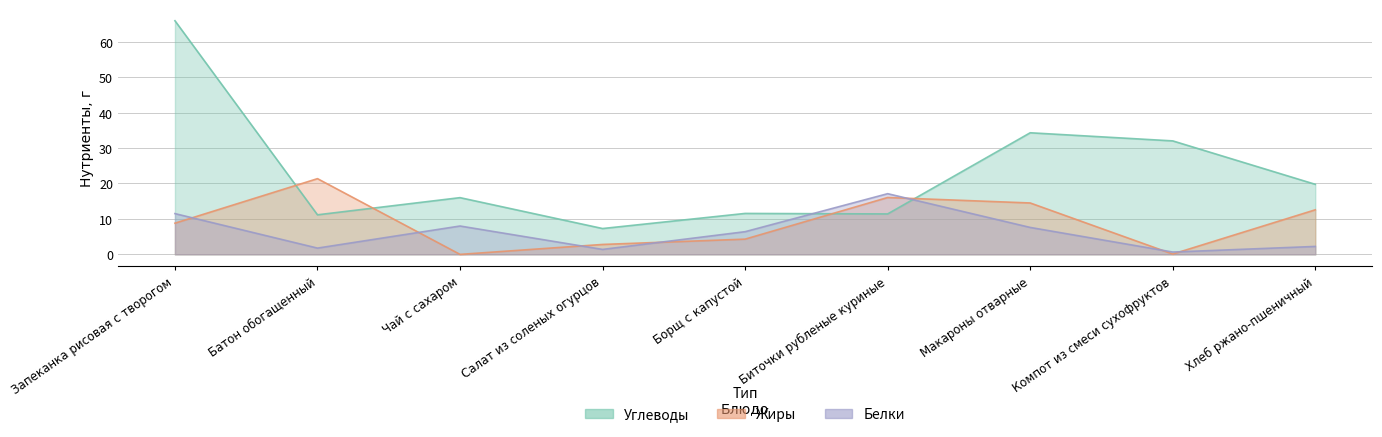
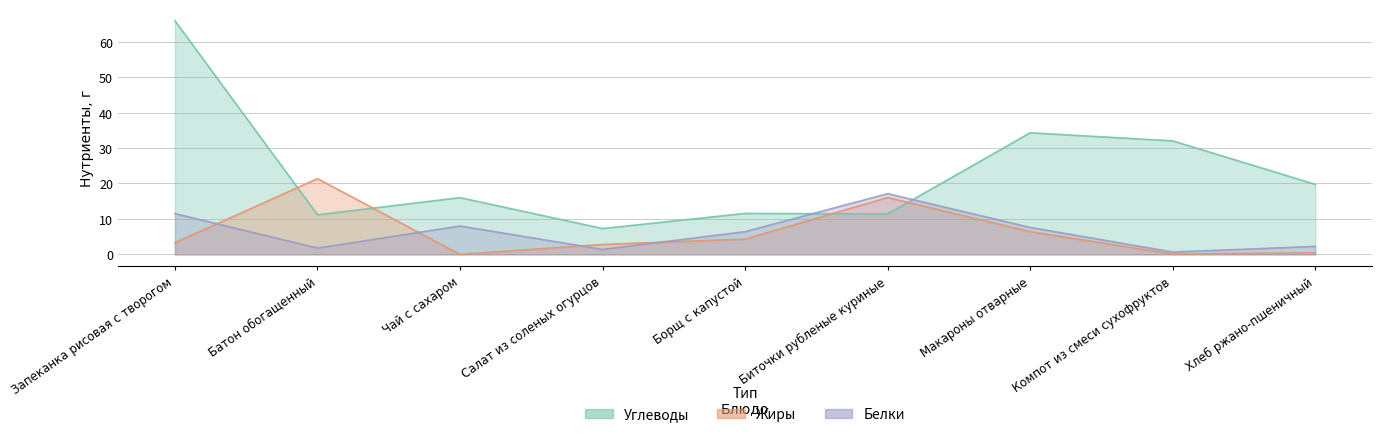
  {
    "Жиры": {
-     "Запеканка рисовая с творогом": 9,
+     "Запеканка рисовая с творогом": 3,
      "Батон обогащенный": 21,
      "Чай с сахаром": 0,
      "Салат из соленых огурцов": 3,
      "Борщ с капустой": 4,
      "Биточки рубленые куриные": 16,
-     "Макароны отварные": 15,
-     "Хлеб ржано-пшеничный": 13
+     "Макароны отварные": 6,
+     "Хлеб ржано-пшеничный": 0
    }
  }
